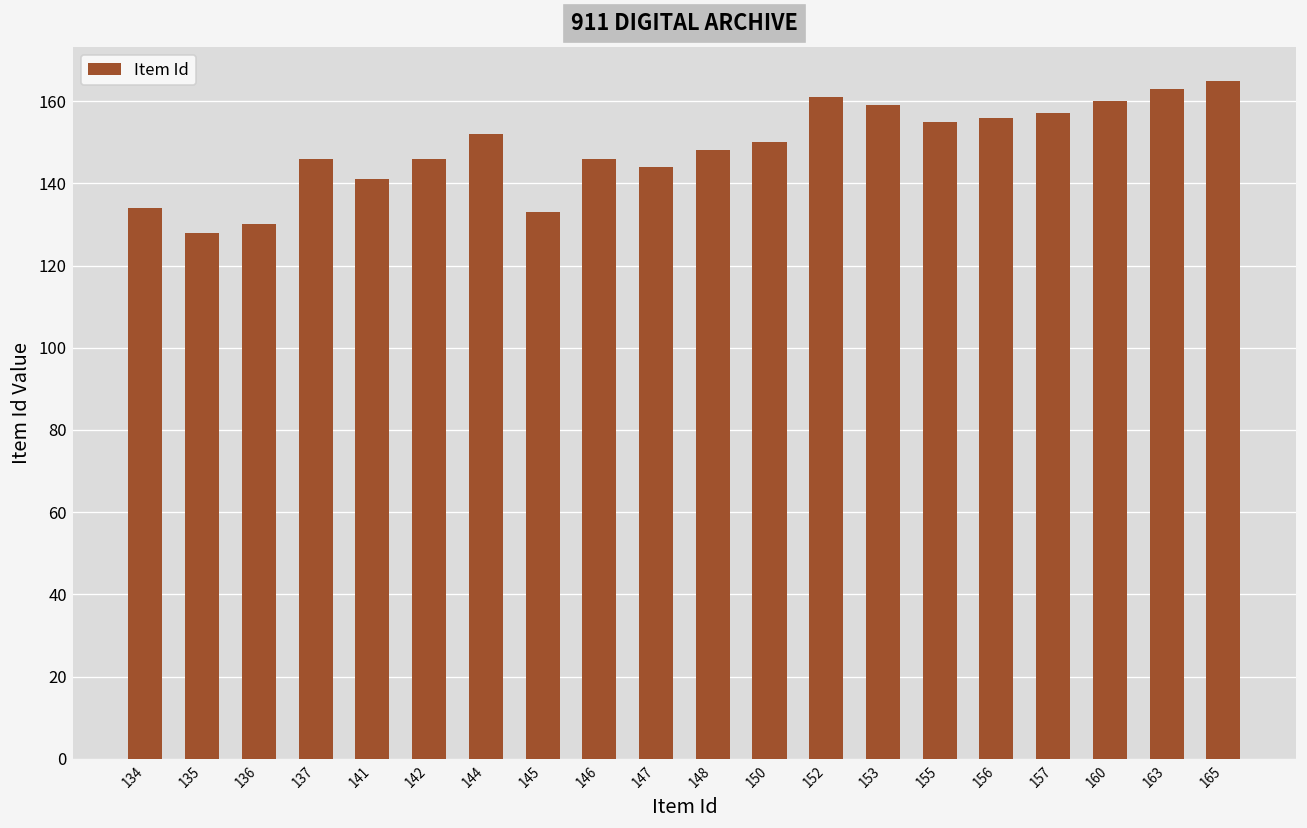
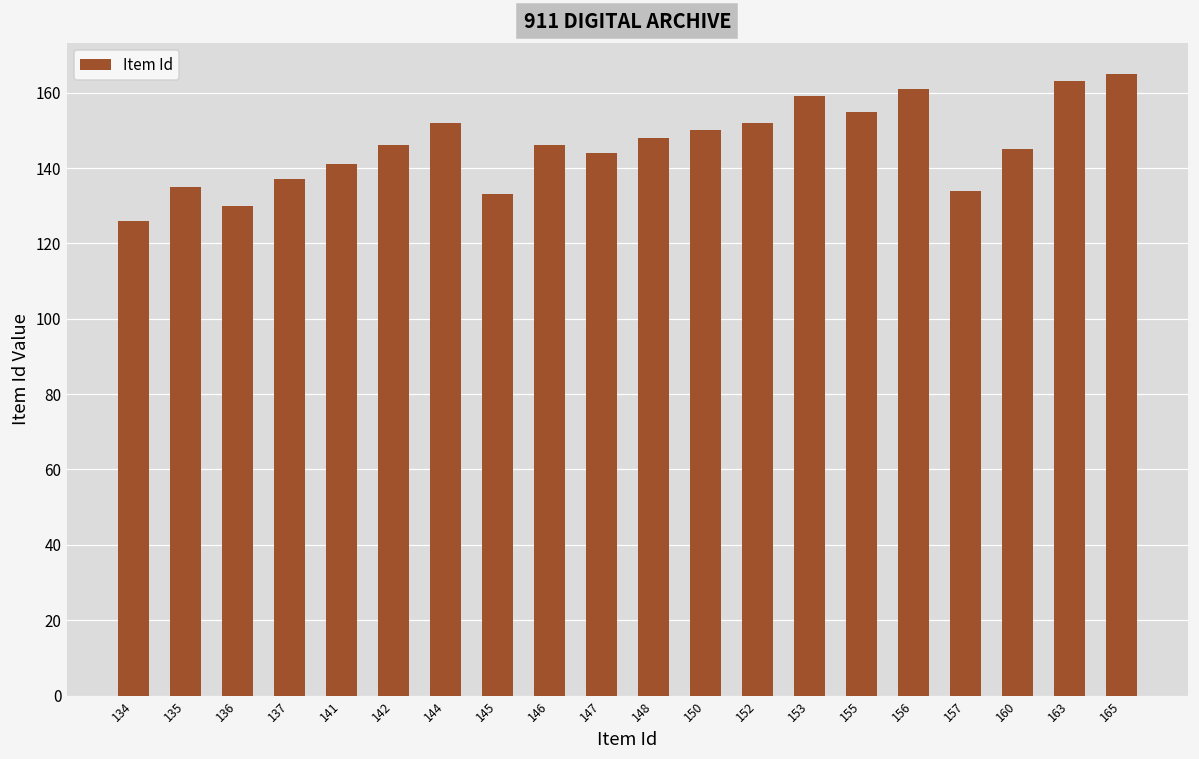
  {
-   "134": 134,
-   "135": 128,
+   "134": 126,
+   "135": 135,
    "136": 130,
-   "137": 146,
+   "137": 137,
    "141": 141,
    "142": 146,
    "144": 152,
    "145": 133,
    "146": 146,
    "147": 144,
    "148": 148,
    "150": 150,
-   "152": 161,
+   "152": 152,
    "153": 159,
    "155": 155,
-   "156": 156,
-   "157": 157,
-   "160": 160,
+   "156": 161,
+   "157": 134,
+   "160": 145,
    "163": 163,
    "165": 165
  }
